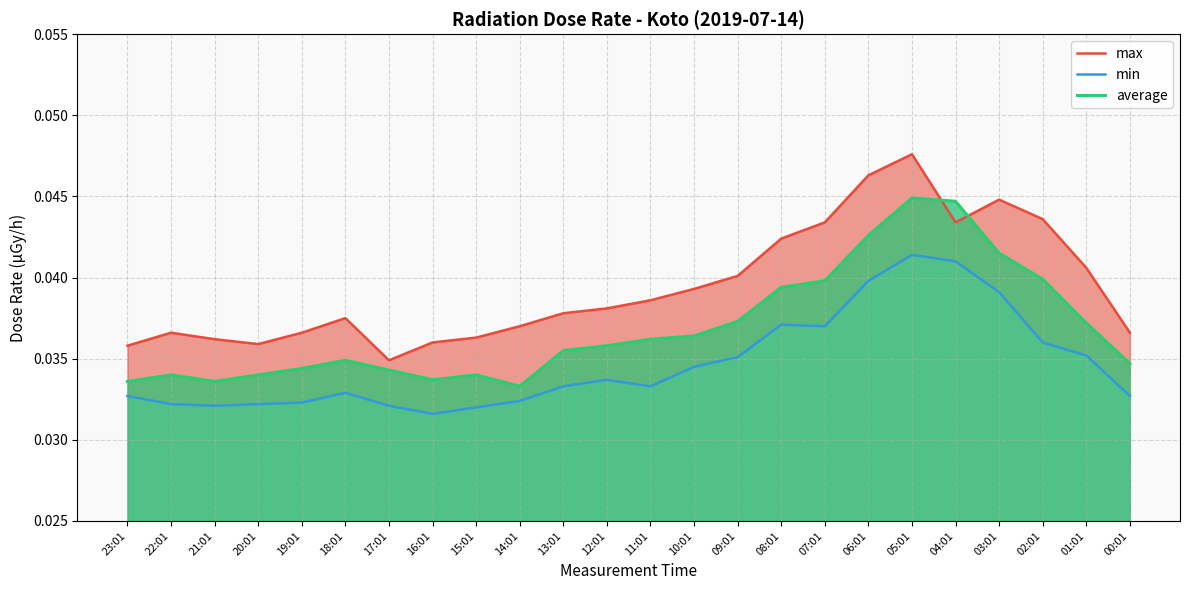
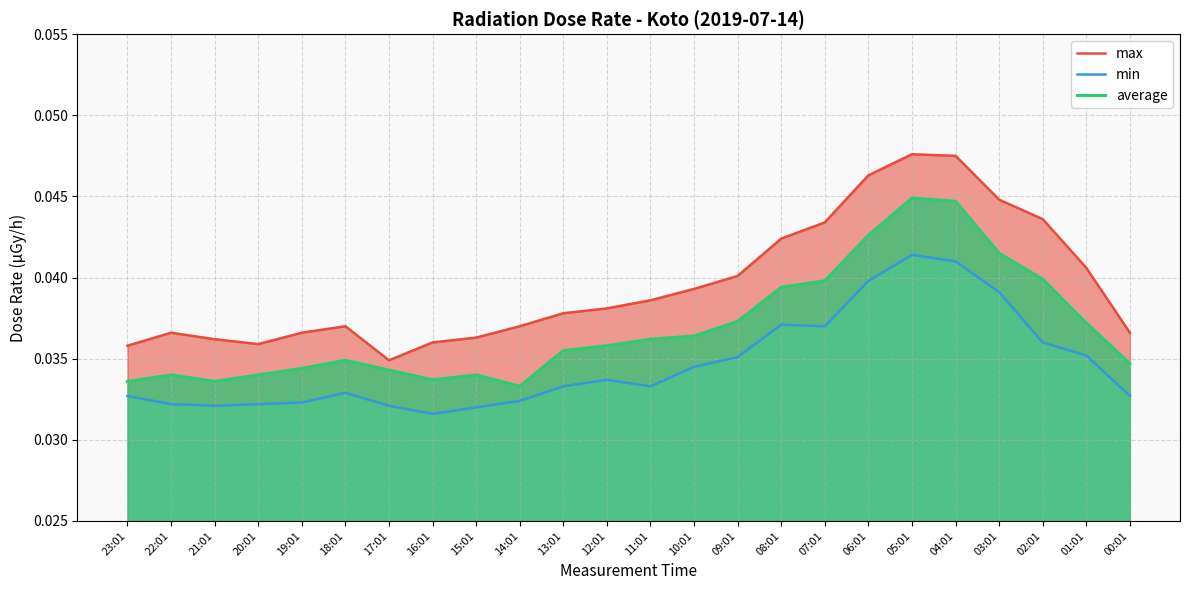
  {
    "max": {
      "23:01": 0.0358,
      "22:01": 0.0366,
      "21:01": 0.0362,
      "20:01": 0.0359,
      "19:01": 0.0366,
-     "18:01": 0.0375,
+     "18:01": 0.0370,
      "17:01": 0.0349,
      "16:01": 0.0360,
      "15:01": 0.0363,
      "14:01": 0.0370,
      "13:01": 0.0378,
      "12:01": 0.0381,
      "11:01": 0.0386,
      "10:01": 0.0393,
      "09:01": 0.0401,
      "08:01": 0.0424,
      "07:01": 0.0434,
      "06:01": 0.0463,
      "05:01": 0.0476,
-     "04:01": 0.0434,
+     "04:01": 0.0475,
      "03:01": 0.0448,
      "02:01": 0.0436,
      "01:01": 0.0406,
      "00:01": 0.0366
    },
    "min": {
      "23:01": 0.0327,
      "22:01": 0.0322,
      "21:01": 0.0321,
      "20:01": 0.0322,
      "19:01": 0.0323,
      "18:01": 0.0329,
      "17:01": 0.0321,
      "16:01": 0.0316,
      "15:01": 0.0320,
      "14:01": 0.0324,
      "13:01": 0.0333,
      "12:01": 0.0337,
      "11:01": 0.0333,
      "10:01": 0.0345,
      "09:01": 0.0351,
      "08:01": 0.0371,
      "07:01": 0.0370,
      "06:01": 0.0398,
      "05:01": 0.0414,
      "04:01": 0.0410,
      "03:01": 0.0391,
      "02:01": 0.0360,
      "01:01": 0.0352,
      "00:01": 0.0327
    },
    "average": {
      "23:01": 0.0336,
      "22:01": 0.0340,
      "21:01": 0.0336,
      "20:01": 0.0340,
      "19:01": 0.0344,
      "18:01": 0.0349,
      "17:01": 0.0343,
      "16:01": 0.0337,
      "15:01": 0.0340,
      "14:01": 0.0333,
      "13:01": 0.0355,
      "12:01": 0.0358,
      "11:01": 0.0362,
      "10:01": 0.0364,
      "09:01": 0.0373,
      "08:01": 0.0394,
      "07:01": 0.0398,
      "06:01": 0.0426,
      "05:01": 0.0449,
      "04:01": 0.0447,
      "03:01": 0.0415,
      "02:01": 0.0399,
      "01:01": 0.0372,
      "00:01": 0.0347
    }
  }
